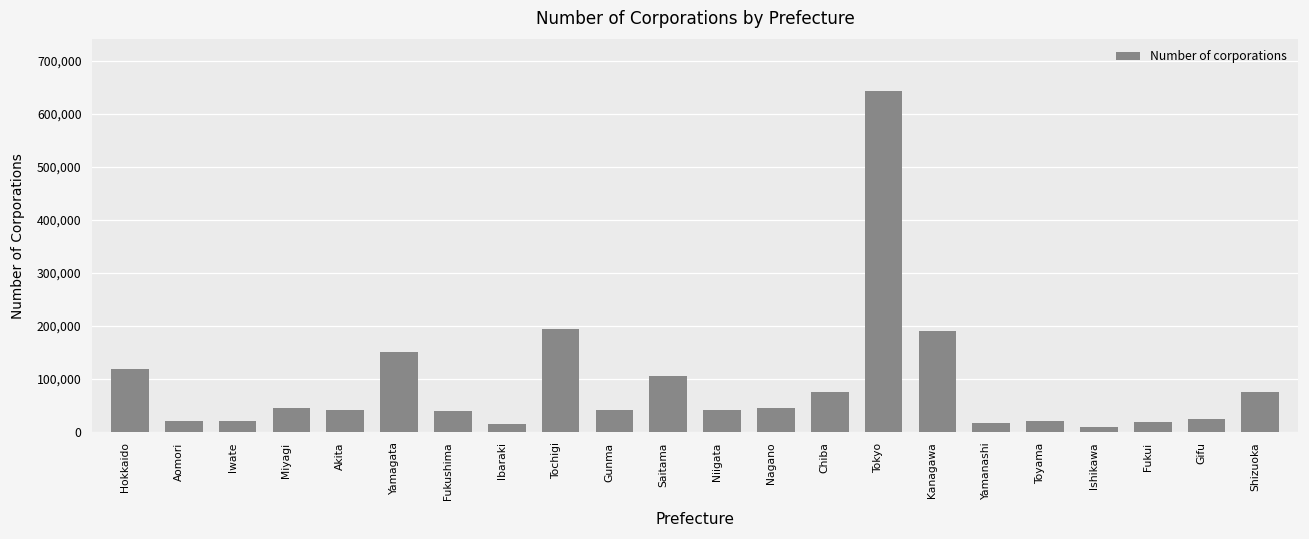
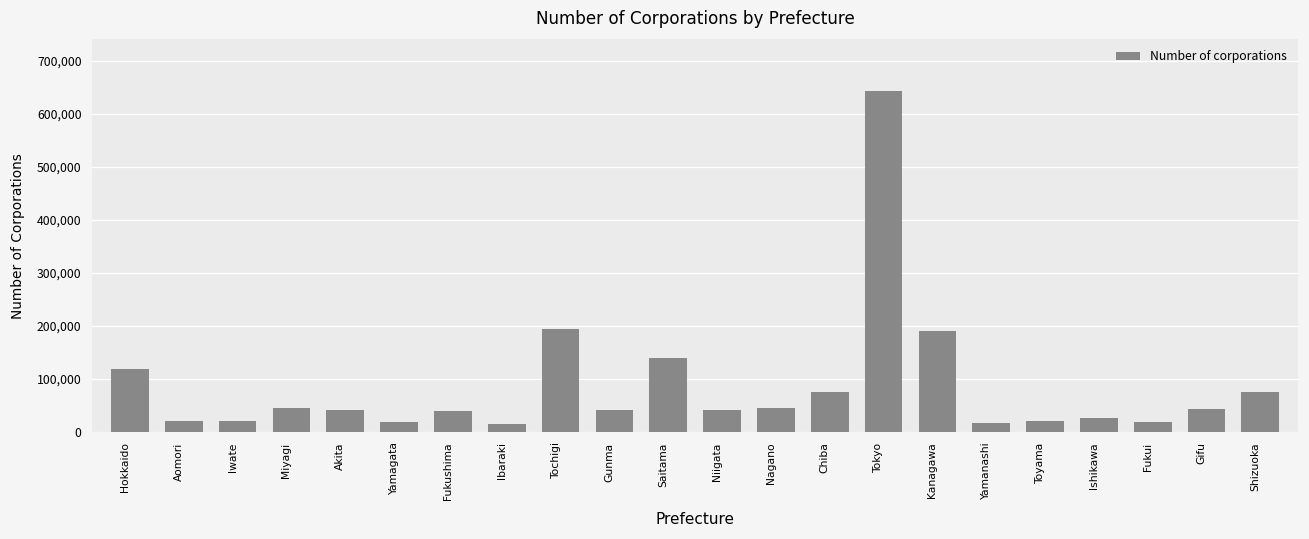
  {
    "Hokkaido": "120,000",
    "Aomori": "20,000",
    "Iwate": "20,000",
    "Miyagi": "40,000",
    "Akita": "40,000",
-   "Yamagata": "150,000",
+   "Yamagata": "20,000",
    "Fukushima": "40,000",
    "Ibaraki": "10,000",
    "Tochigi": "190,000",
    "Gunma": "40,000",
-   "Saitama": "110,000",
+   "Saitama": "140,000",
    "Niigata": "40,000",
    "Nagano": "40,000",
    "Chiba": "70,000",
    "Tokyo": "640,000",
    "Kanagawa": "190,000",
    "Yamanashi": "20,000",
    "Toyama": "20,000",
-   "Ishikawa": "10,000",
+   "Ishikawa": "30,000",
    "Fukui": "20,000",
-   "Gifu": "20,000",
+   "Gifu": "40,000",
    "Shizuoka": "80,000"
  }
